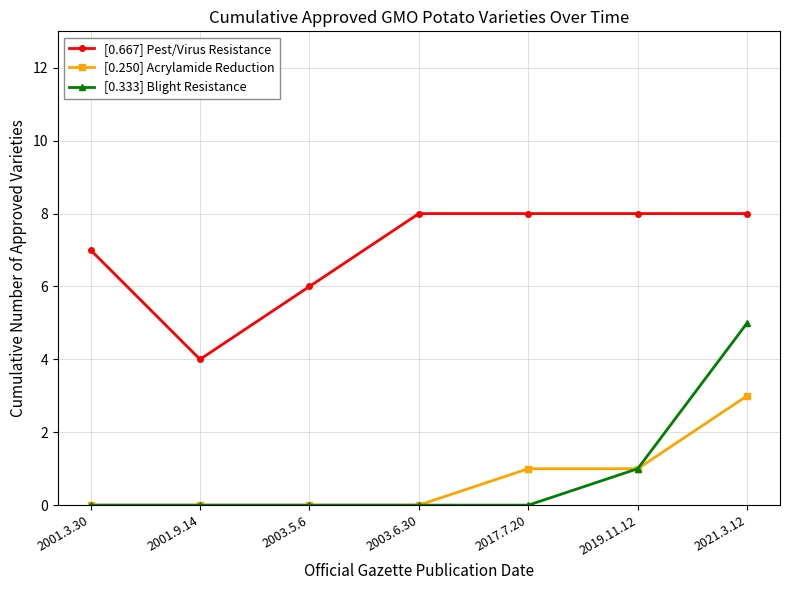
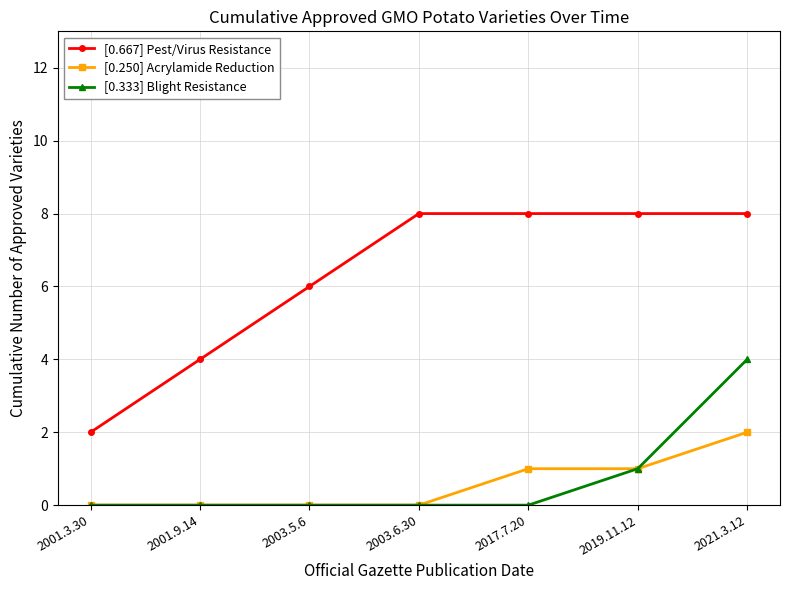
  {
    "[0.667] Pest/Virus Resistance": {
-     "2001.3.30": 7,
+     "2001.3.30": 2,
      "2001.9.14": 4,
      "2003.5.6": 6,
      "2003.6.30": 8,
      "2017.7.20": 8,
      "2019.11.12": 8,
      "2021.3.12": 8
    },
    "[0.250] Acrylamide Reduction": {
      "2017.7.20": 1,
-     "2021.3.12": 3
+     "2021.3.12": 2
    },
    "[0.333] Blight Resistance": {
      "2017.7.20": 0,
-     "2021.3.12": 5
+     "2021.3.12": 4
    }
  }
